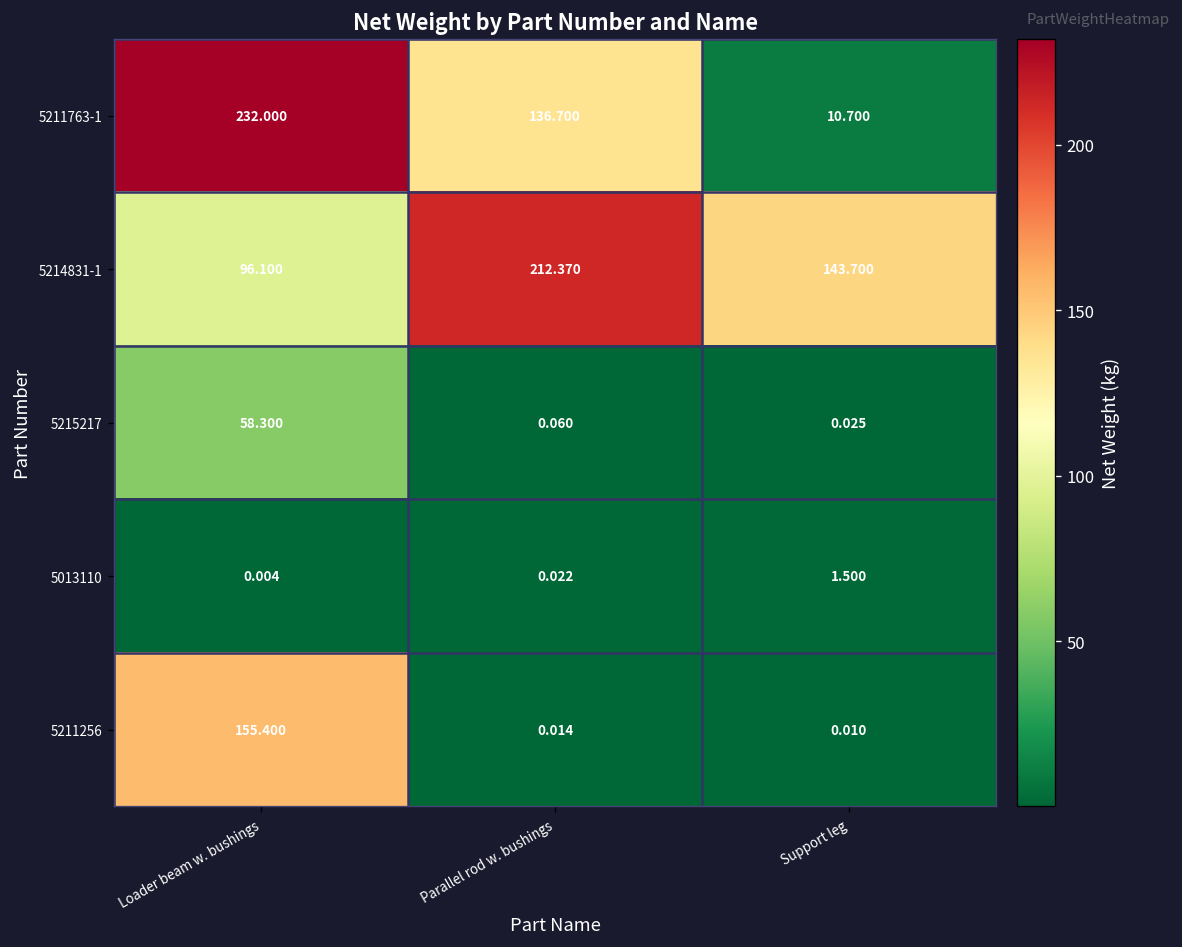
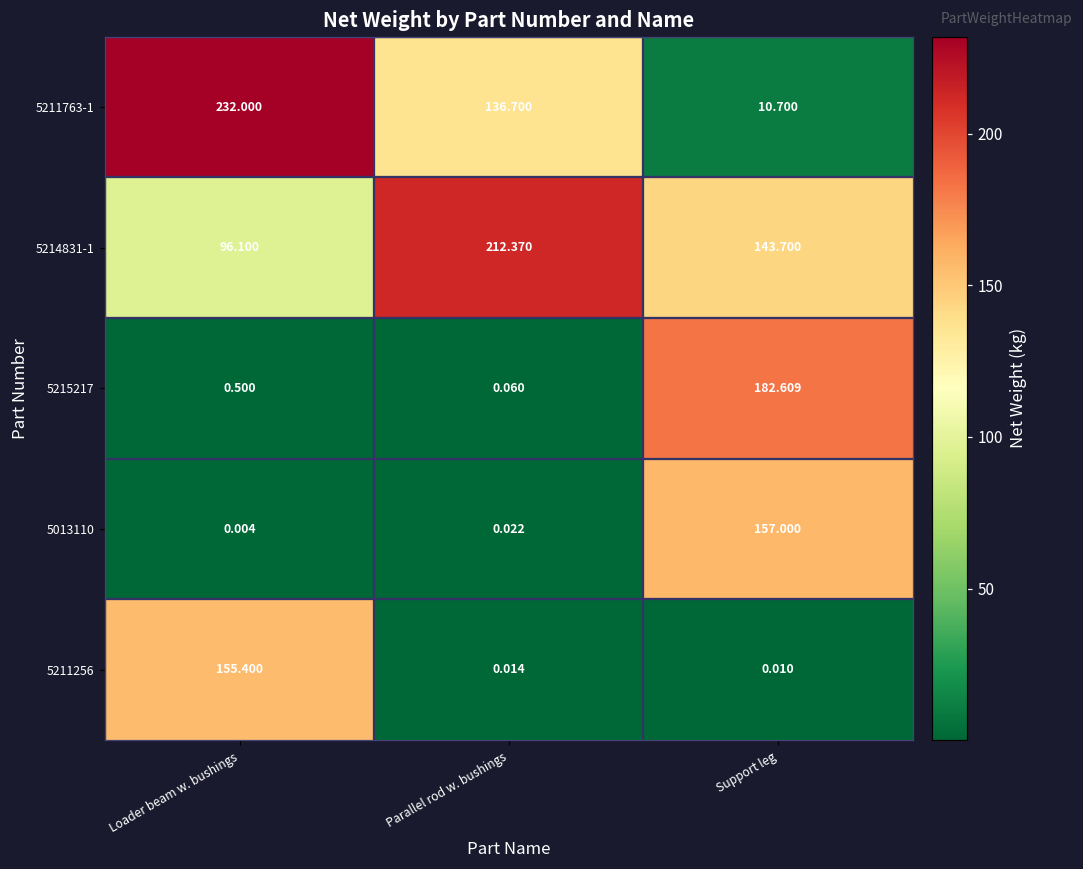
  {
    "5211763-1": {
      "Loader beam w. bushings": 232.000,
      "Parallel rod w. bushings": 136.700,
      "Support leg": 10.700
    },
    "5214831-1": {
      "Loader beam w. bushings": 96.100,
      "Parallel rod w. bushings": 212.370,
      "Support leg": 143.700
    },
    "5215217": {
-     "Loader beam w. bushings": 58.300,
+     "Loader beam w. bushings": 0.500,
      "Parallel rod w. bushings": 0.060,
-     "Support leg": 0.025
+     "Support leg": 182.609
    },
    "5013110": {
      "Loader beam w. bushings": 0.004,
      "Parallel rod w. bushings": 0.022,
-     "Support leg": 1.500
+     "Support leg": 157.000
    },
    "5211256": {
      "Loader beam w. bushings": 155.400,
      "Parallel rod w. bushings": 0.014,
      "Support leg": 0.010
    }
  }
